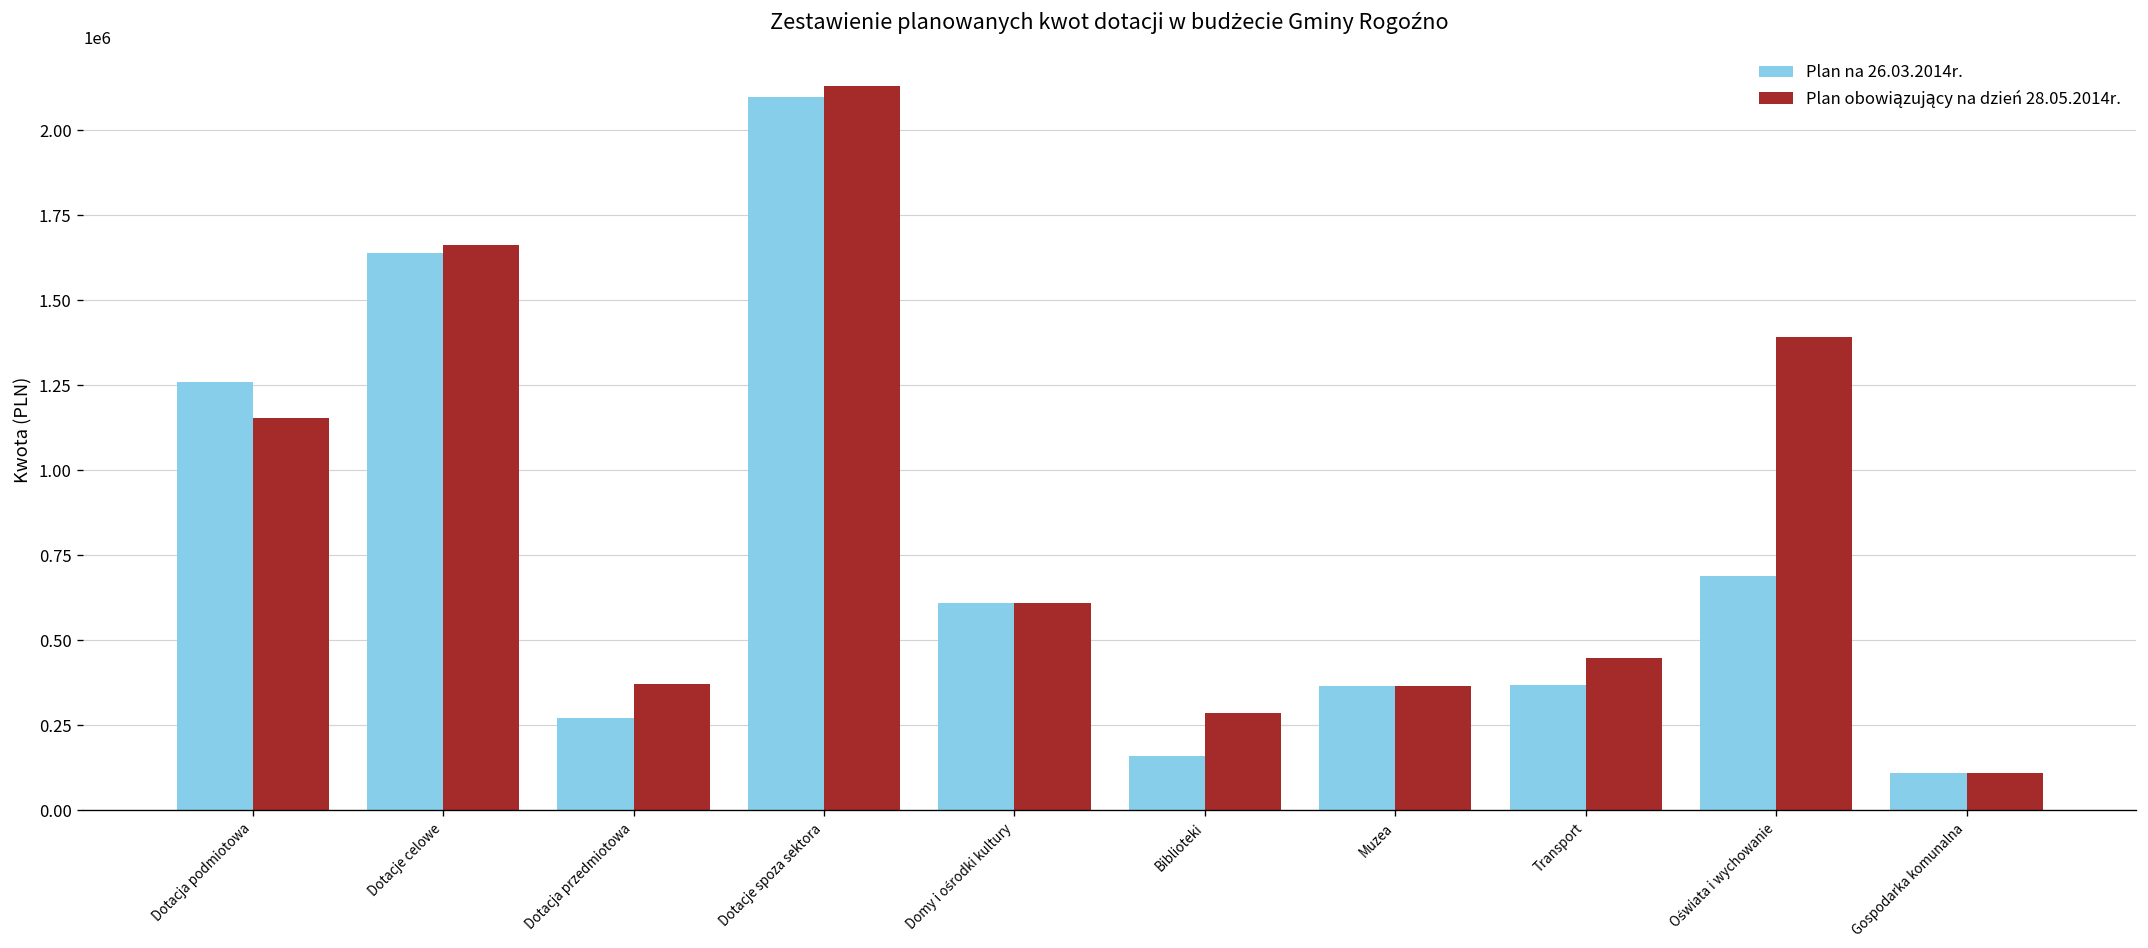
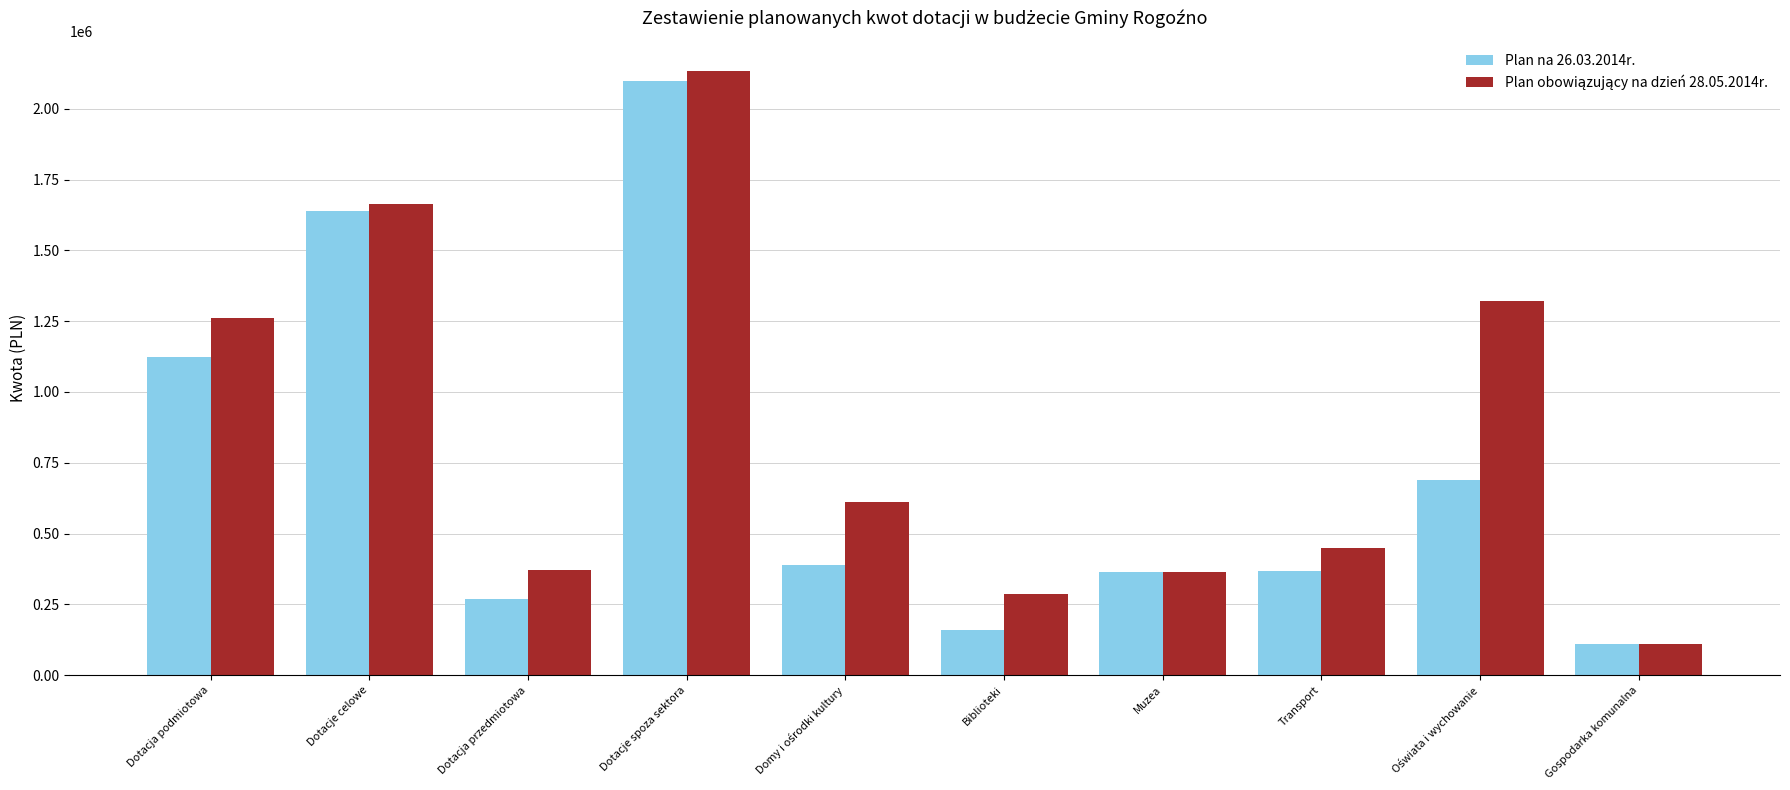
  {
    "Plan na 26.03.2014r.": {
-     "Dotacja podmiotowa": 1260000,
+     "Dotacja podmiotowa": 1120000,
      "Dotacje celowe": 1640000,
      "Dotacja przedmiotowa": 270000,
      "Dotacje spoza sektora": 2100000,
-     "Domy i ośrodki kultury": 610000,
+     "Domy i ośrodki kultury": 390000,
      "Biblioteki": 160000,
      "Muzea": 370000,
      "Transport": 370000,
      "Oświata i wychowanie": 690000,
      "Gospodarka komunalna": 110000
    },
    "Plan obowiązujący na dzień 28.05.2014r.": {
-     "Dotacja podmiotowa": 1150000,
+     "Dotacja podmiotowa": 1260000,
      "Dotacje celowe": 1660000,
      "Dotacja przedmiotowa": 370000,
      "Dotacje spoza sektora": 2130000,
      "Domy i ośrodki kultury": 610000,
      "Biblioteki": 290000,
      "Muzea": 370000,
      "Transport": 450000,
-     "Oświata i wychowanie": 1390000,
+     "Oświata i wychowanie": 1320000,
      "Gospodarka komunalna": 110000
    }
  }
